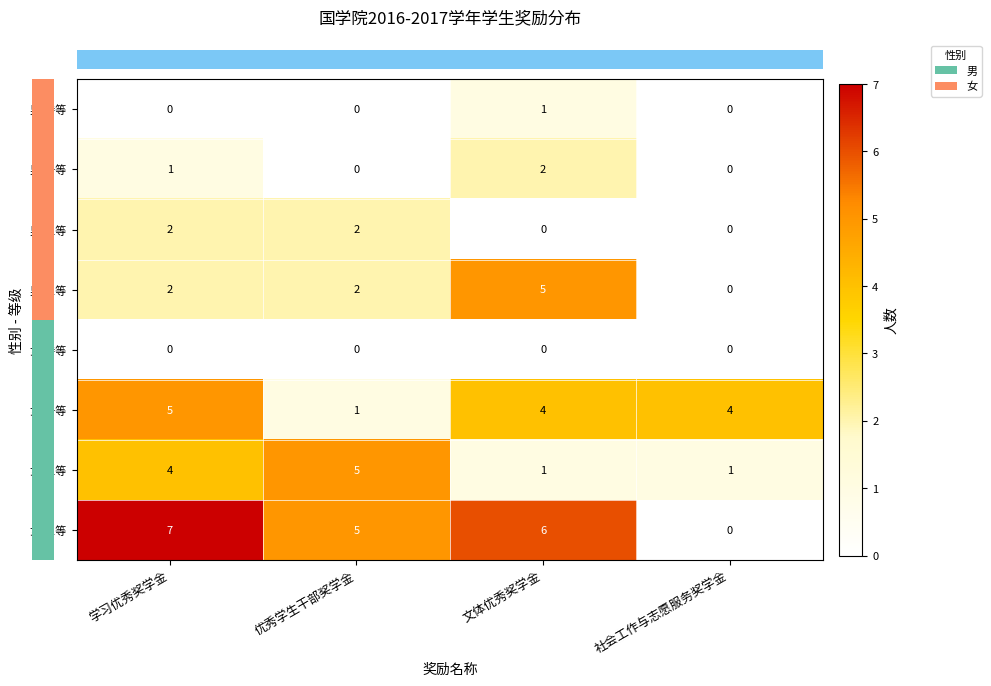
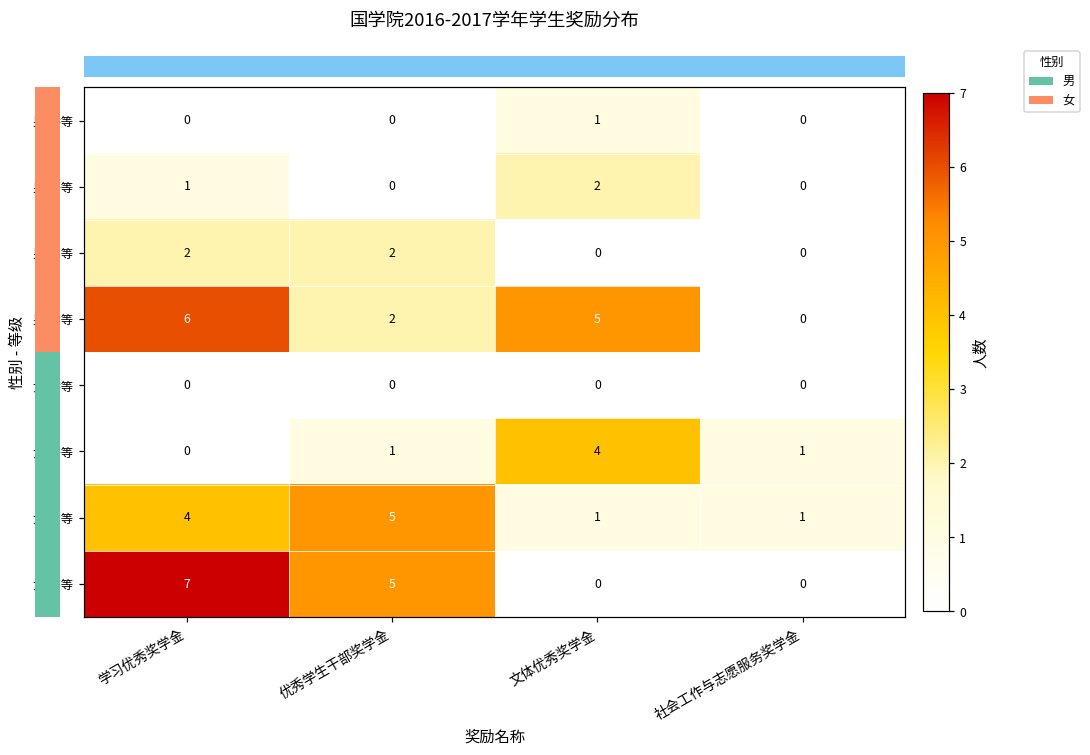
  {
    "男-特等": {
      "学习优秀奖学金": 0,
      "优秀学生干部奖学金": 0,
      "文体优秀奖学金": 1,
      "社会工作与志愿服务奖学金": 0
    },
    "男-一等": {
      "学习优秀奖学金": 1,
      "优秀学生干部奖学金": 0,
      "文体优秀奖学金": 2,
      "社会工作与志愿服务奖学金": 0
    },
    "男-二等": {
      "学习优秀奖学金": 2,
      "优秀学生干部奖学金": 2,
      "文体优秀奖学金": 0,
      "社会工作与志愿服务奖学金": 0
    },
    "男-三等": {
-     "学习优秀奖学金": 2,
+     "学习优秀奖学金": 6,
      "优秀学生干部奖学金": 2,
      "文体优秀奖学金": 5,
      "社会工作与志愿服务奖学金": 0
    },
    "女-特等": {
      "学习优秀奖学金": 0,
      "优秀学生干部奖学金": 0,
      "文体优秀奖学金": 0,
      "社会工作与志愿服务奖学金": 0
    },
    "女-一等": {
-     "学习优秀奖学金": 5,
+     "学习优秀奖学金": 0,
      "优秀学生干部奖学金": 1,
      "文体优秀奖学金": 4,
-     "社会工作与志愿服务奖学金": 4
+     "社会工作与志愿服务奖学金": 1
    },
    "女-二等": {
      "学习优秀奖学金": 4,
      "优秀学生干部奖学金": 5,
      "文体优秀奖学金": 1,
      "社会工作与志愿服务奖学金": 1
    },
    "女-三等": {
      "学习优秀奖学金": 7,
      "优秀学生干部奖学金": 5,
-     "文体优秀奖学金": 6,
+     "文体优秀奖学金": 0,
      "社会工作与志愿服务奖学金": 0
    }
  }
